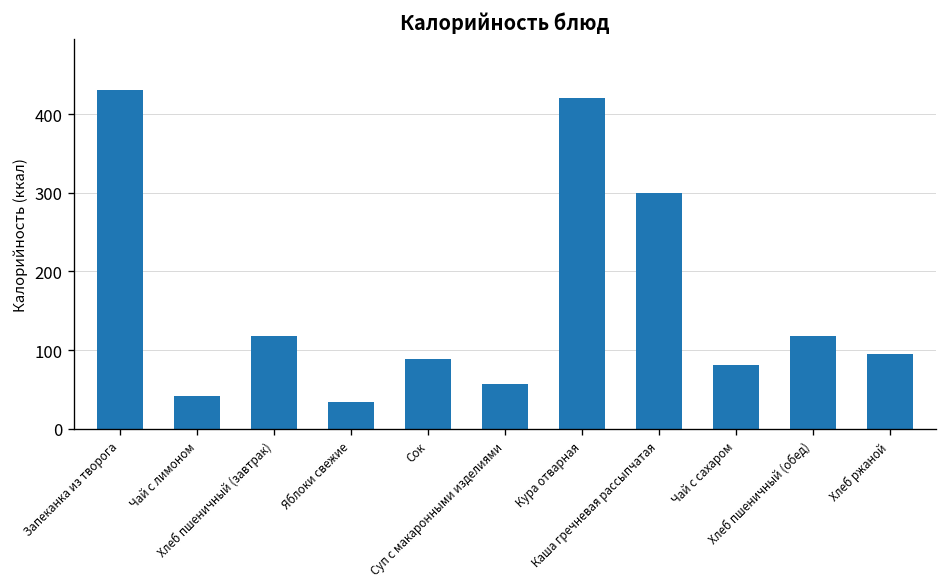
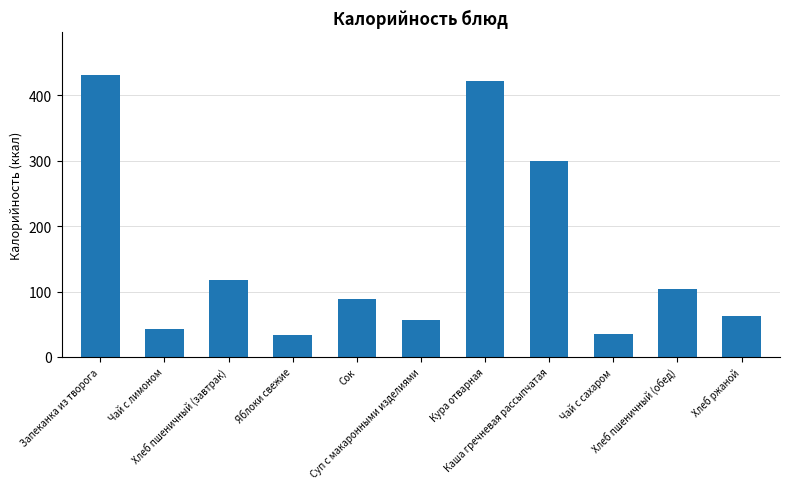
  {
    "Запеканка из творога": 430,
    "Чай с лимоном": 40,
    "Хлеб пшеничный (завтрак)": 120,
    "Яблоки свежие": 30,
    "Сок": 90,
    "Суп с макаронными изделиями": 60,
    "Кура отварная": 420,
    "Каша гречневая рассыпчатая": 300,
-   "Чай с сахаром": 80,
-   "Хлеб пшеничный (обед)": 120,
-   "Хлеб ржаной": 100
+   "Чай с сахаром": 40,
+   "Хлеб пшеничный (обед)": 100,
+   "Хлеб ржаной": 60
  }
